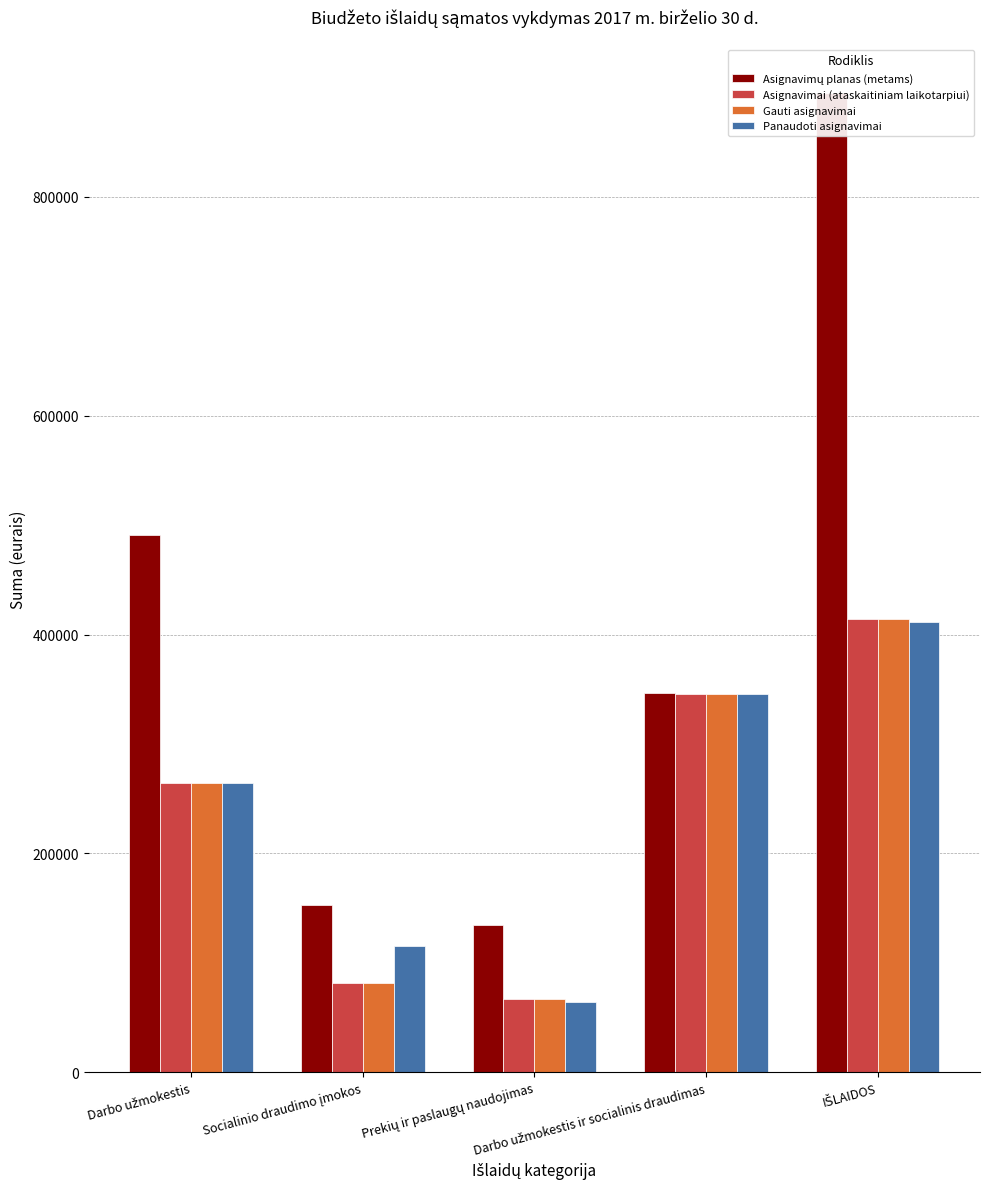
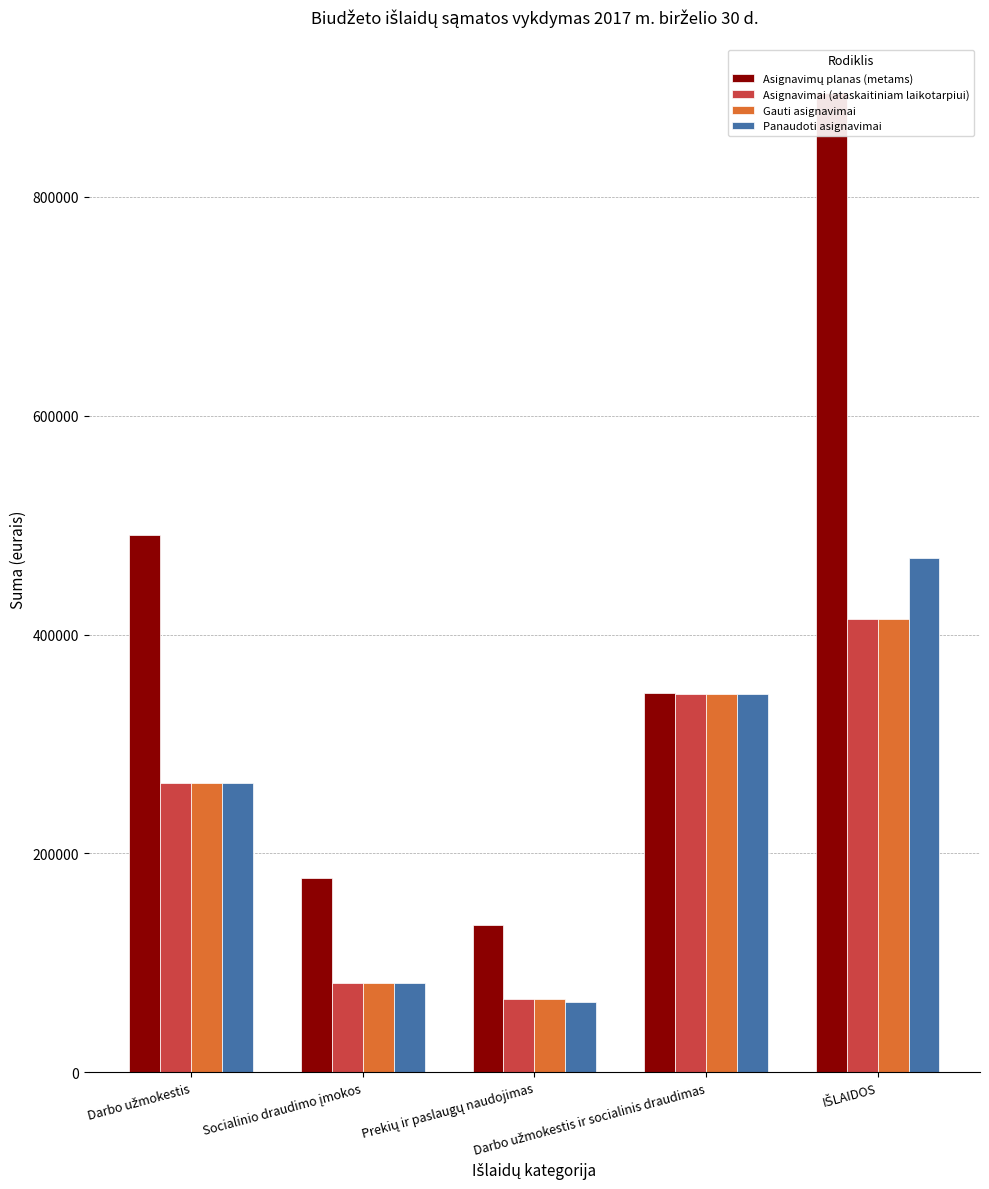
  {
    "Asignavimų planas (metams)": {
      "Darbo užmokestis": 491000,
-     "Socialinio draudimo įmokos": 153000,
+     "Socialinio draudimo įmokos": 178000,
      "Prekių ir paslaugų naudojimas": 134000,
      "Darbo užmokestis ir socialinis draudimas": 347000
    },
    "Panaudoti asignavimai": {
      "Darbo užmokestis": 264000,
-     "Socialinio draudimo įmokos": 115000,
+     "Socialinio draudimo įmokos": 82000,
      "Prekių ir paslaugų naudojimas": 64000,
      "Darbo užmokestis ir socialinis draudimas": 346000,
-     "IŠLAIDOS": 411000
+     "IŠLAIDOS": 470000
    }
  }
